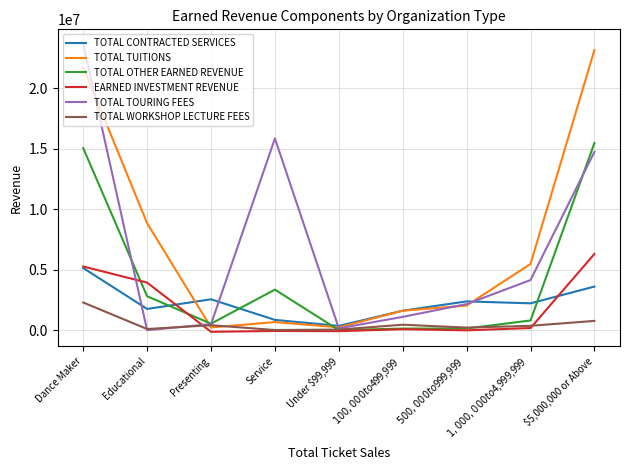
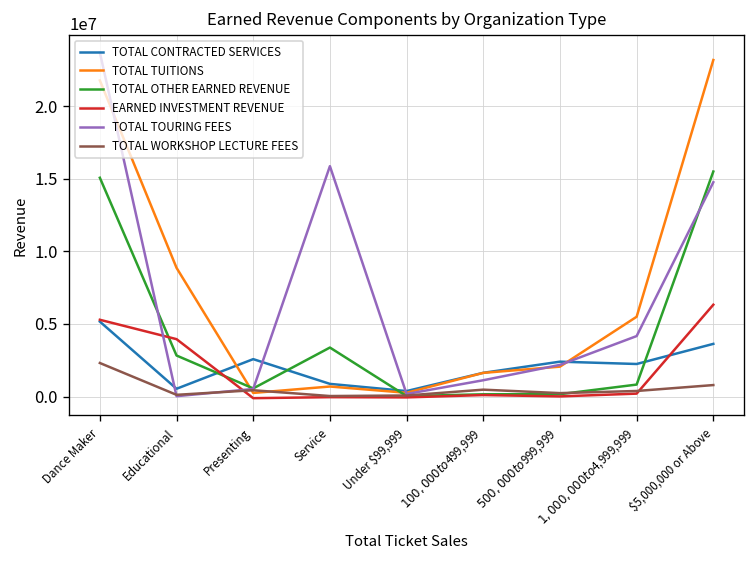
  {
    "TOTAL CONTRACTED SERVICES": {
-     "Educational": 1800000,
+     "Educational": 500000,
      "Presenting": 2600000,
      "$5,000,000 or Above": 3600000
    },
    "TOTAL TUITIONS": {
      "Educational": 8900000,
      "$5,000,000 or Above": 23200000
    },
    "TOTAL OTHER EARNED REVENUE": {
      "Dance Maker": 15100000,
      "Educational": 2800000,
      "Service": 3400000,
      "$5,000,000 or Above": 15500000
    },
    "EARNED INVESTMENT REVENUE": {
      "Educational": 4000000,
      "Presenting": -100000,
      "$5,000,000 or Above": 6300000
    },
    "TOTAL TOURING FEES": {
      "Service": 15900000,
      "$5,000,000 or Above": 14800000
    },
    "TOTAL WORKSHOP LECTURE FEES": {
      "Dance Maker": 2300000,
      "$5,000,000 or Above": 800000
    }
  }
